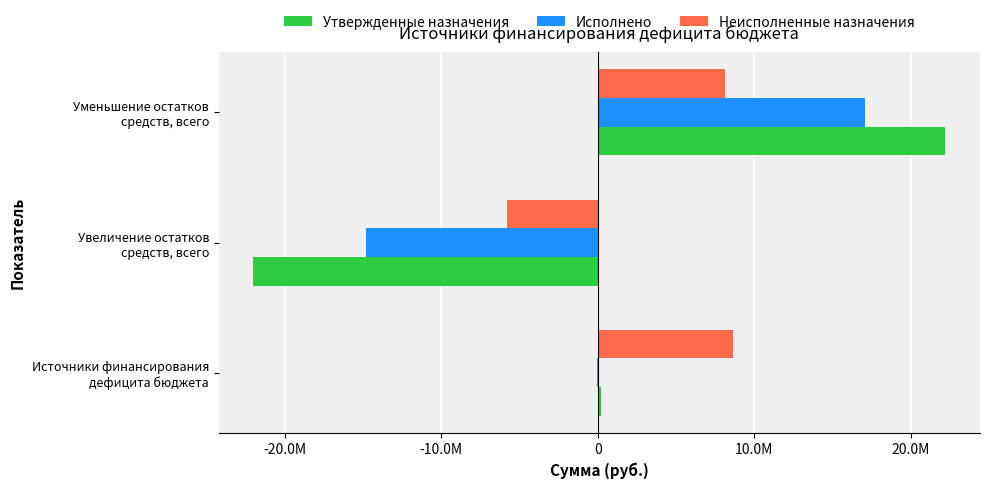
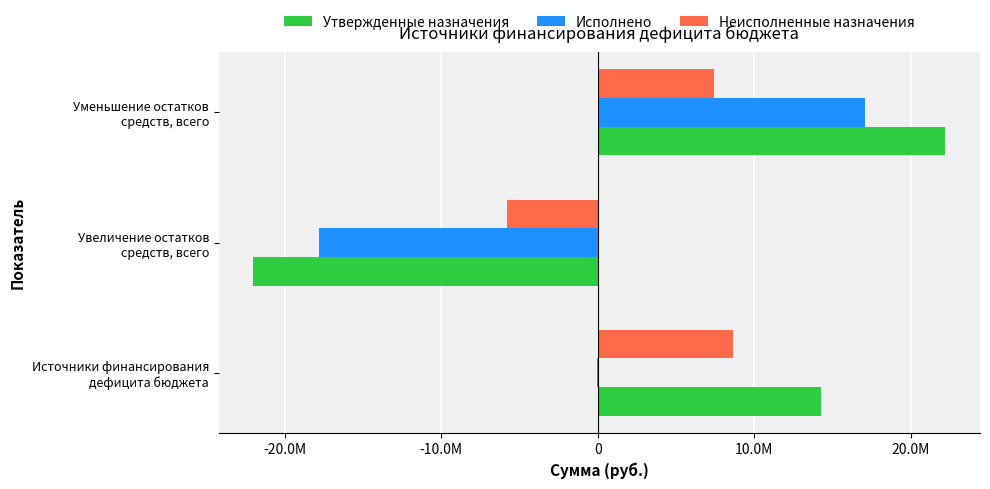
  {
    "Утвержденные назначения": {
      "Уменьшение остатков средств, всего": 22200000,
      "Увеличение остатков средств, всего": -22000000,
-     "Источники финансирования дефицита бюджета": 200000
+     "Источники финансирования дефицита бюджета": 14300000
    },
    "Исполнено": {
      "Уменьшение остатков средств, всего": 17000000,
-     "Увеличение остатков средств, всего": -14800000
+     "Увеличение остатков средств, всего": -17800000
    },
    "Неисполненные назначения": {
-     "Уменьшение остатков средств, всего": 8100000,
+     "Уменьшение остатков средств, всего": 7500000,
      "Увеличение остатков средств, всего": -5800000,
      "Источники финансирования дефицита бюджета": 8600000
    }
  }
